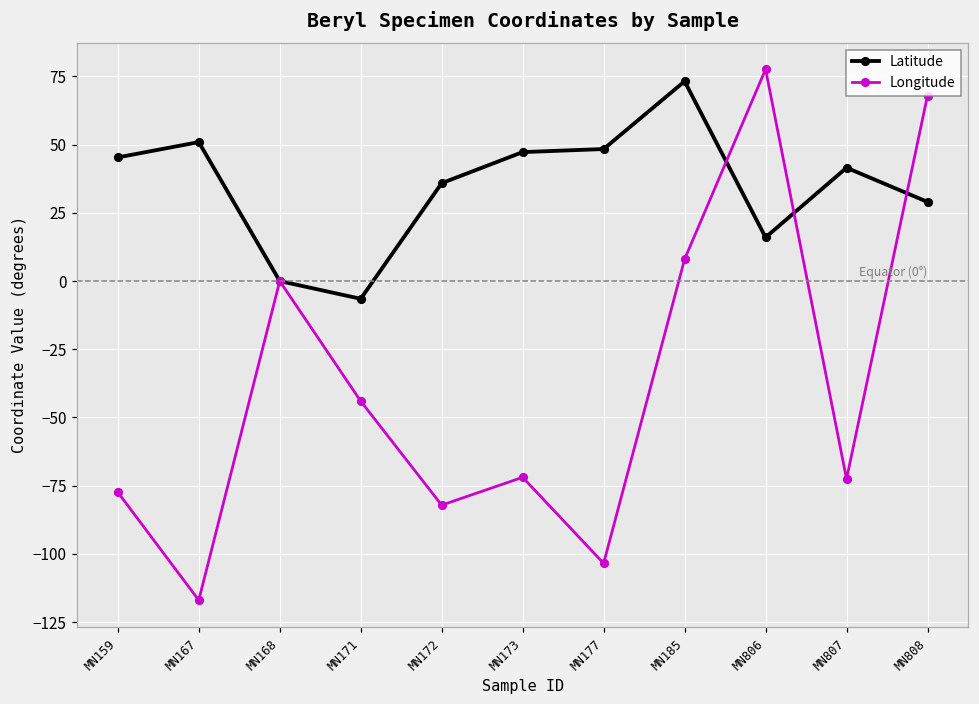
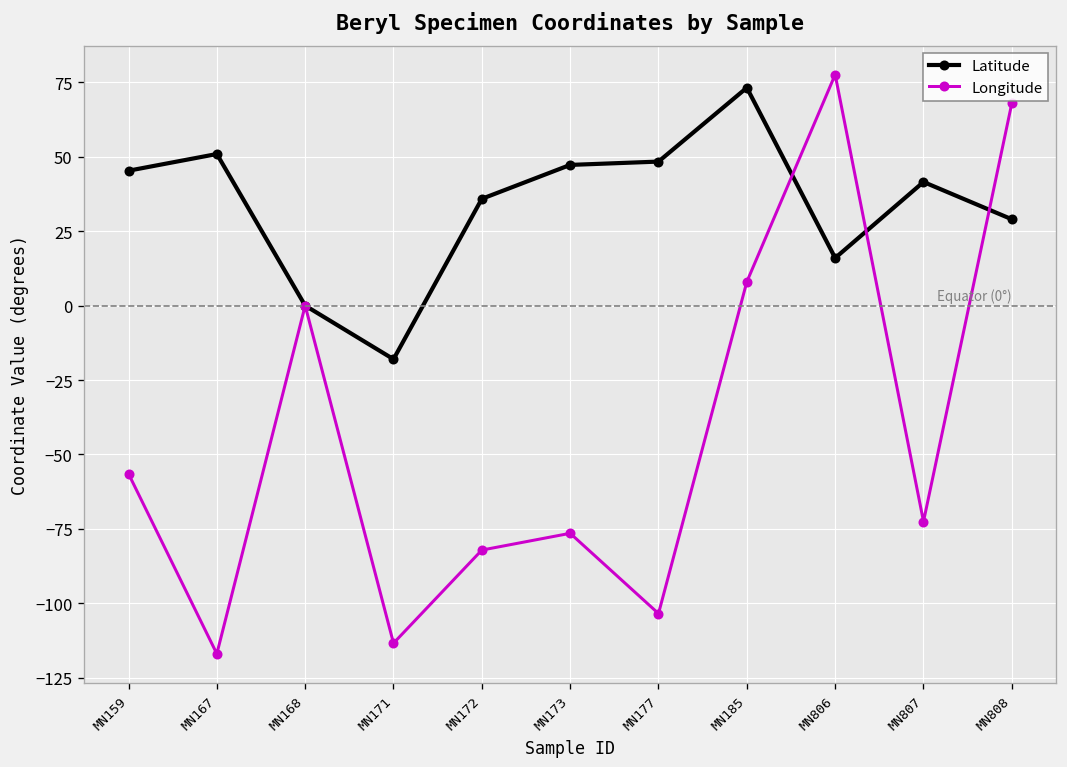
  {
    "Latitude": {
      "MN159": 45,
      "MN167": 51,
-     "MN171": -7,
+     "MN171": -18,
      "MN172": 36,
      "MN173": 47,
      "MN177": 48,
      "MN185": 73,
      "MN806": 16,
      "MN807": 42,
      "MN808": 29
    },
    "Longitude": {
-     "MN159": -77,
+     "MN159": -56,
      "MN167": -117,
-     "MN171": -44,
+     "MN171": -113,
      "MN172": -82,
-     "MN173": -72,
+     "MN173": -76,
      "MN177": -103,
      "MN185": 8,
      "MN806": 78,
      "MN807": -73
    }
  }
